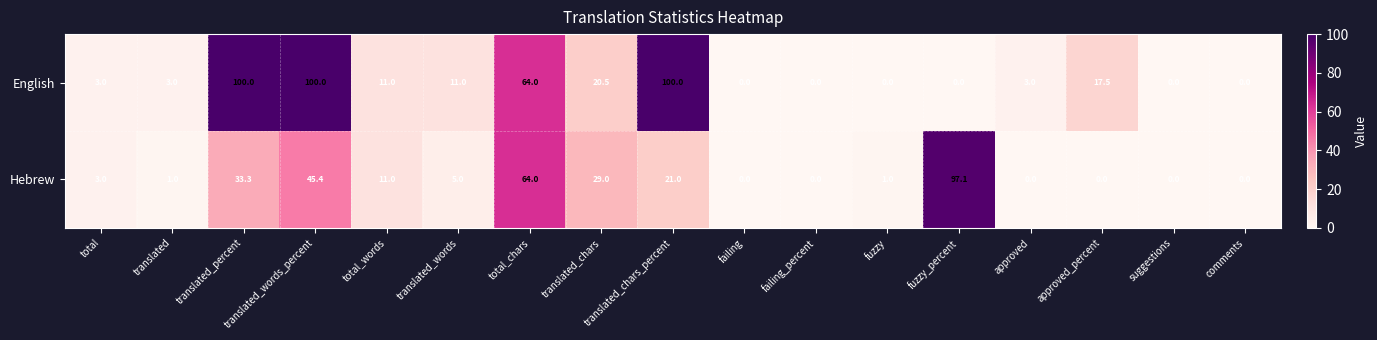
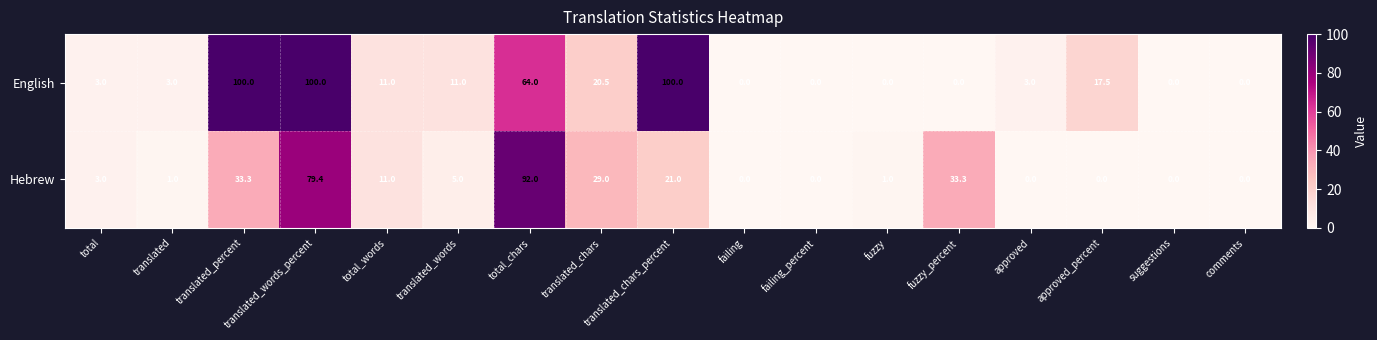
  {
    "English": {
      "translated_percent": 100.0,
      "translated_words_percent": 100.0,
      "total_chars": 64.0,
      "translated_chars": 20.5,
      "translated_chars_percent": 100.0
    },
    "Hebrew": {
      "translated_percent": 33.3,
-     "translated_words_percent": 45.4,
-     "total_chars": 64.0,
+     "translated_words_percent": 79.4,
+     "total_chars": 92.0,
      "translated_chars": 29.0,
      "translated_chars_percent": 21.0,
-     "fuzzy_percent": 97.1
+     "fuzzy_percent": 33.3
    }
  }
